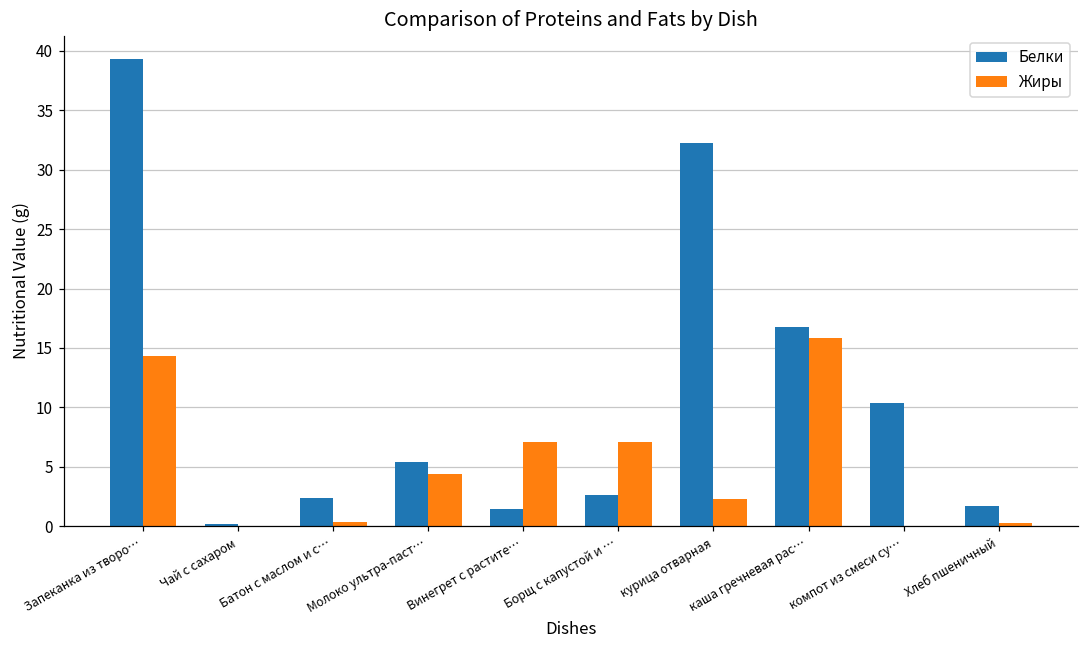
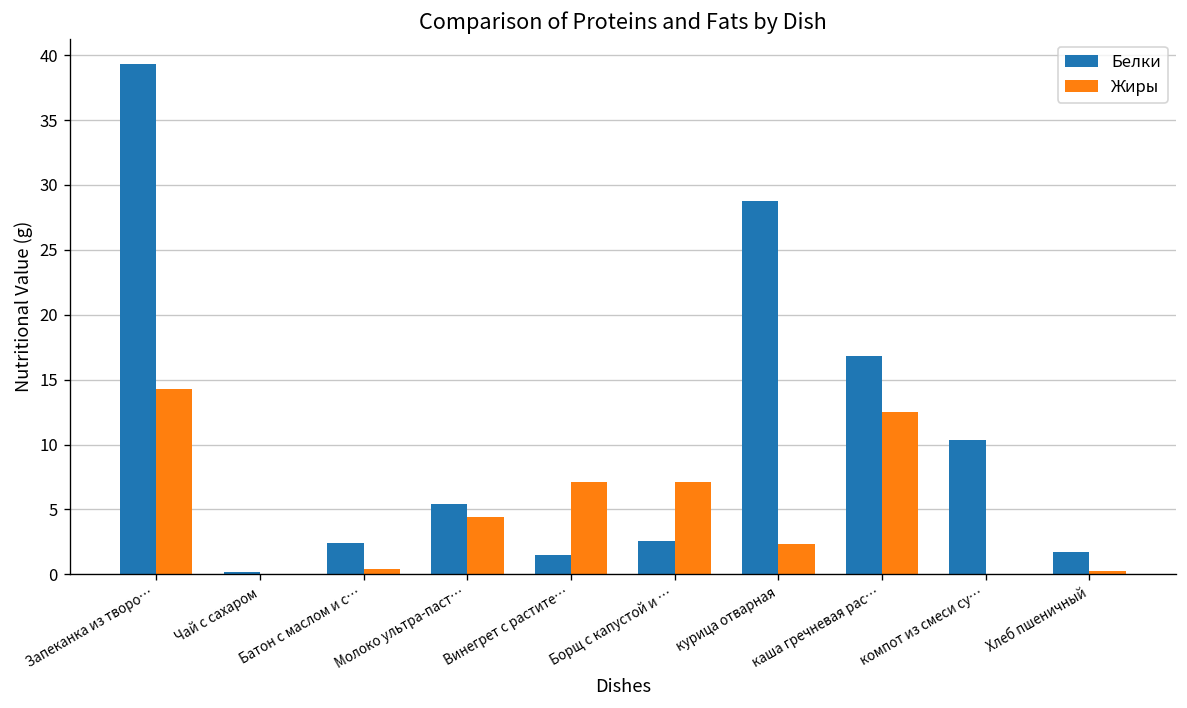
  {
    "Белки": {
      "Запеканка из творо…": 39.3,
      "Батон с маслом и с…": 2.4,
      "Молоко ультра-паст…": 5.4,
      "Винегрет с растите…": 1.5,
      "Борщ с капустой и …": 2.6,
-     "курица отварная": 32.2,
+     "курица отварная": 28.8,
      "каша гречневая рас…": 16.8,
      "компот из смеси су…": 10.4,
      "Хлеб пшеничный": 1.7
    },
    "Жиры": {
      "Запеканка из творо…": 14.3,
      "Чай с сахаром": 0.0,
      "Батон с маслом и с…": 0.4,
      "Молоко ультра-паст…": 4.4,
      "Винегрет с растите…": 7.1,
      "Борщ с капустой и …": 7.1,
      "курица отварная": 2.3,
-     "каша гречневая рас…": 15.8,
+     "каша гречневая рас…": 12.5,
      "компот из смеси су…": 0.0,
      "Хлеб пшеничный": 0.3
    }
  }
